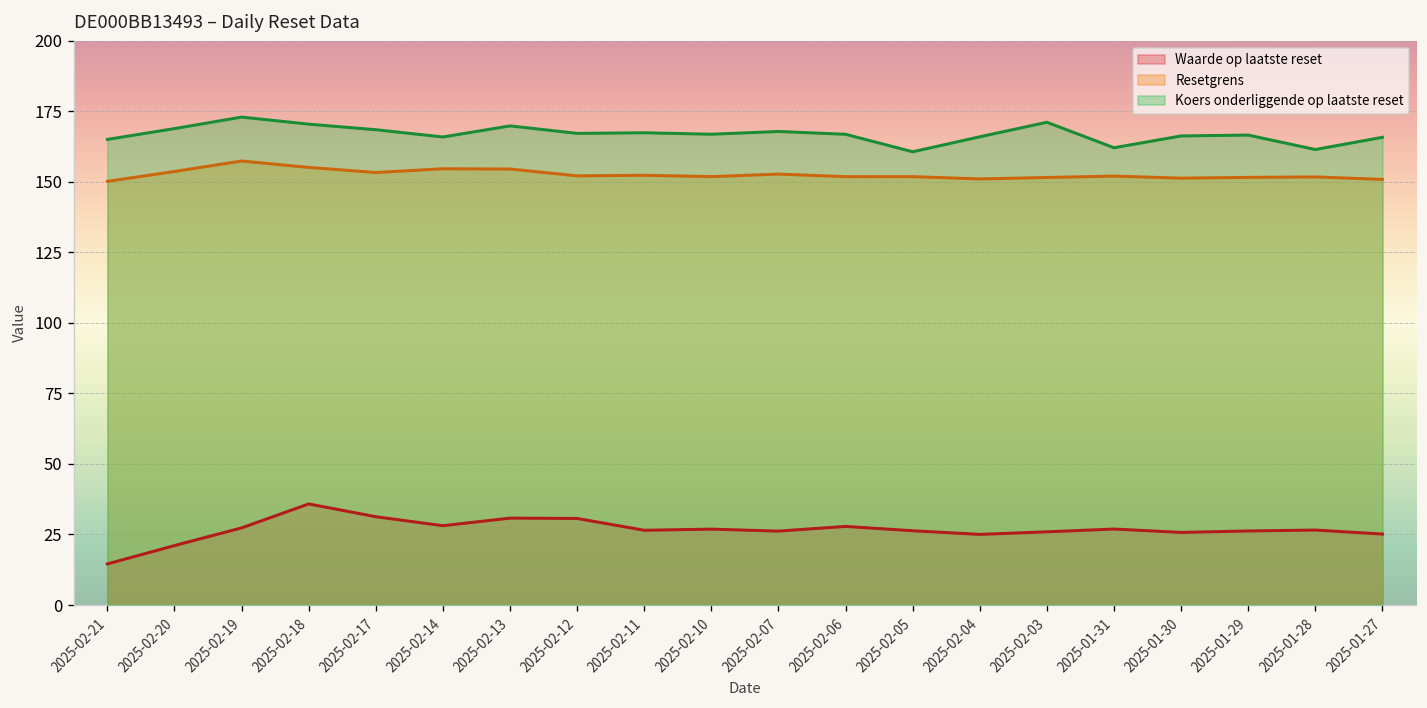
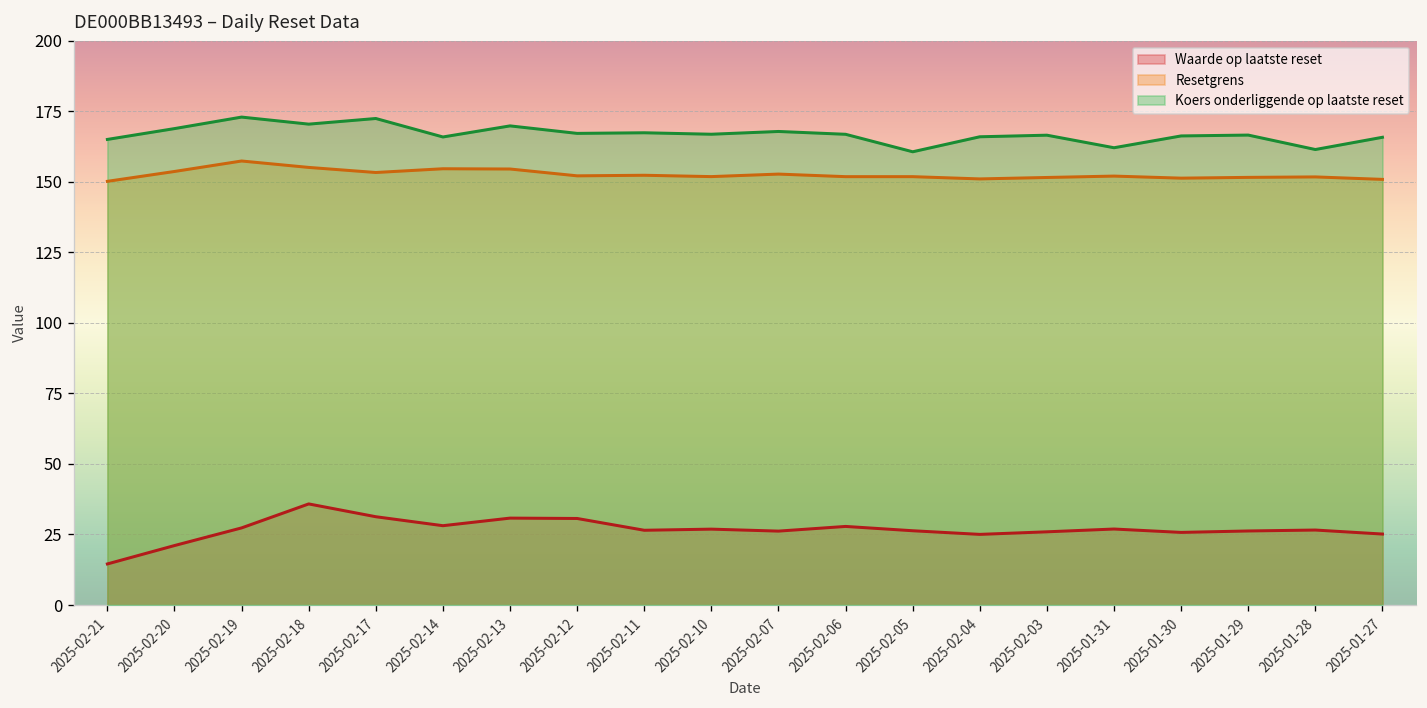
  {
    "Koers onderliggende op laatste reset": {
      "2025-02-21": 165,
      "2025-02-20": 169,
      "2025-02-19": 173,
      "2025-02-18": 171,
-     "2025-02-17": 169,
+     "2025-02-17": 173,
      "2025-02-14": 166,
      "2025-02-13": 170,
      "2025-02-12": 167,
      "2025-02-11": 167,
      "2025-02-10": 167,
      "2025-02-07": 168,
      "2025-02-06": 167,
      "2025-02-05": 161,
      "2025-02-04": 166,
-     "2025-02-03": 171,
+     "2025-02-03": 167,
      "2025-01-31": 162,
      "2025-01-30": 166,
      "2025-01-29": 167,
      "2025-01-28": 162,
      "2025-01-27": 166
    }
  }
